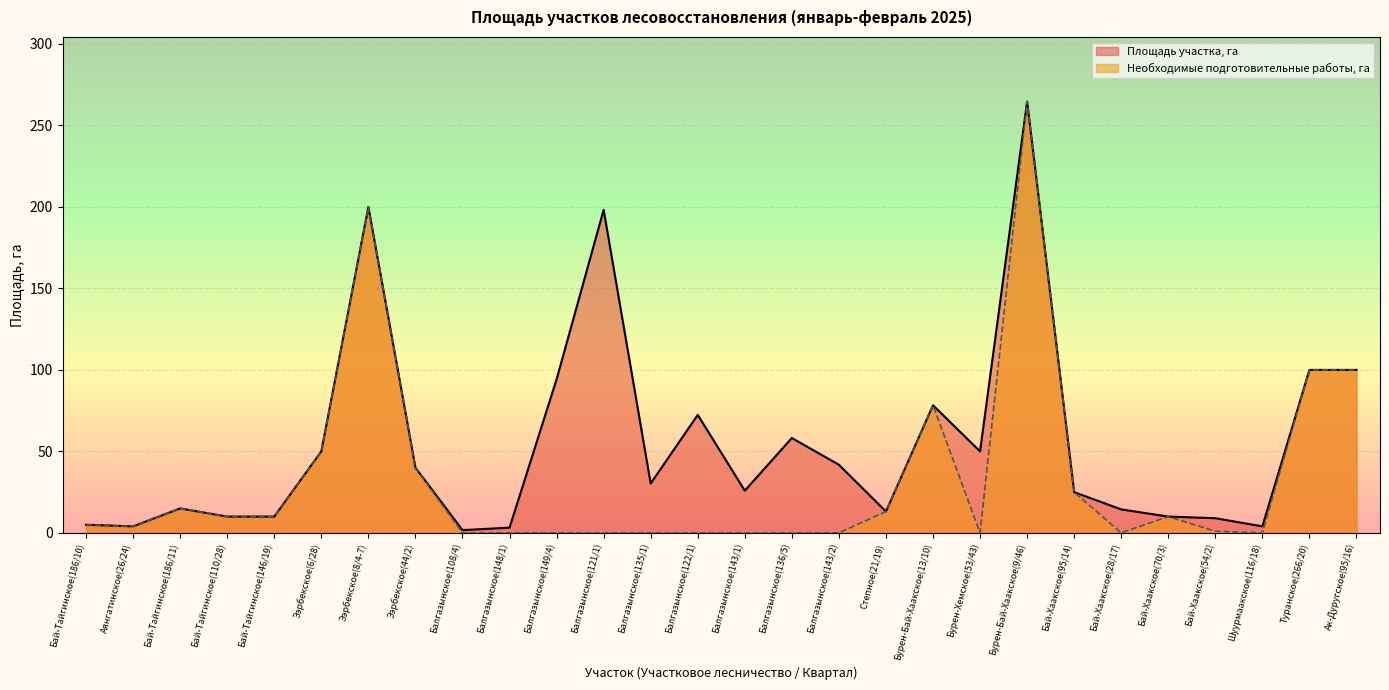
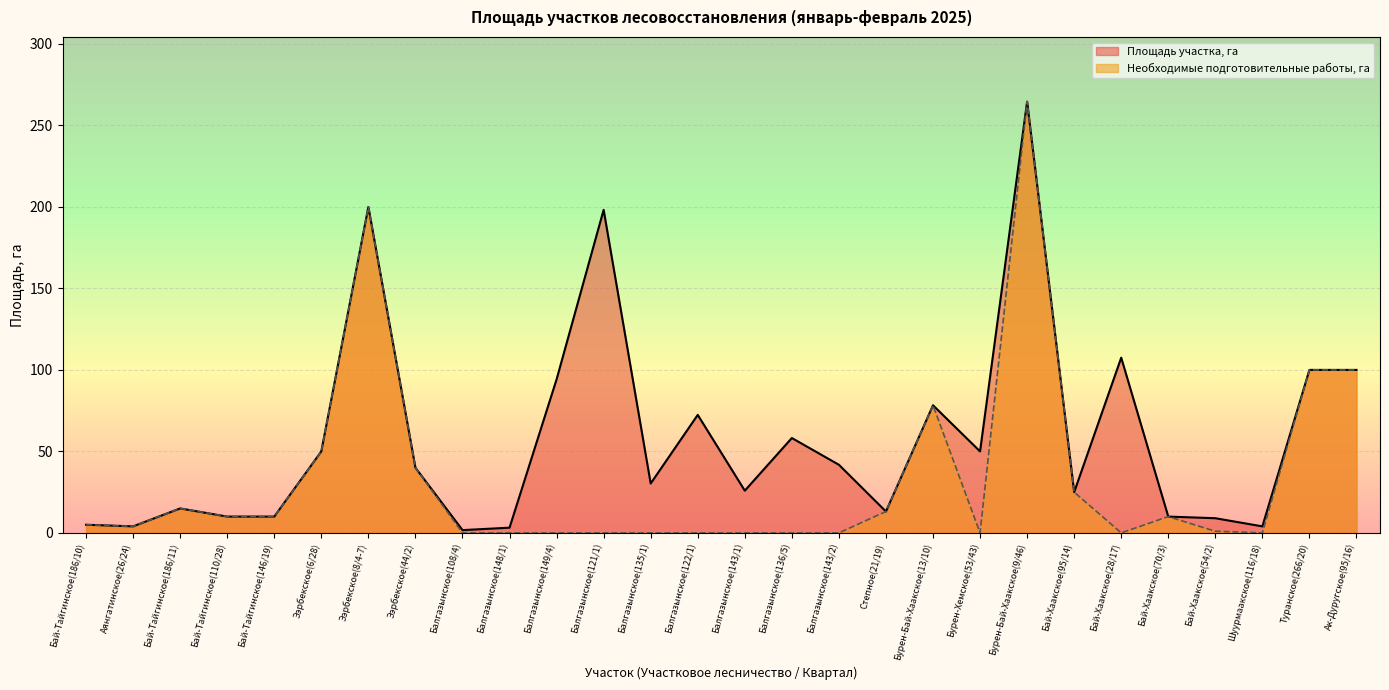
  {
    "Площадь участка, га": {
      "Балгазынское(108/4)": 2,
      "Балгазынское(148/1)": 3,
      "Балгазынское(149/4)": 94,
      "Балгазынское(121/1)": 198,
      "Балгазынское(135/1)": 30,
      "Балгазынское(122/1)": 72,
      "Балгазынское(143/1)": 26,
      "Балгазынское(136/5)": 58,
      "Балгазынское(143/2)": 42,
      "Бурен-Хемское(53/43)": 50,
-     "Бай-Хаакское(28/17)": 14,
+     "Бай-Хаакское(28/17)": 108,
      "Бай-Хаакское(54/2)": 9,
      "Шуурмаакское(116/18)": 4
    },
    "Необходимые подготовительные работы, га": {
      "Балгазынское(108/4)": 0,
      "Балгазынское(148/1)": 0,
      "Балгазынское(149/4)": 0,
      "Балгазынское(121/1)": 0,
      "Балгазынское(135/1)": 0,
      "Балгазынское(122/1)": 0,
      "Балгазынское(143/1)": 0,
      "Балгазынское(136/5)": 0,
      "Балгазынское(143/2)": 0,
      "Бурен-Хемское(53/43)": 0,
      "Бай-Хаакское(28/17)": 0,
      "Бай-Хаакское(54/2)": 1,
      "Шуурмаакское(116/18)": 0
    }
  }
